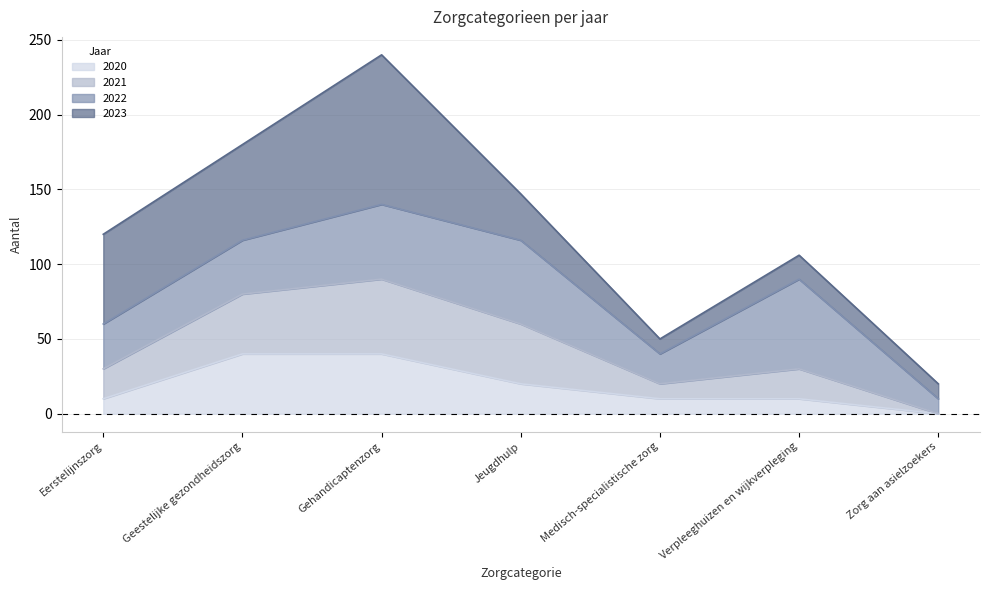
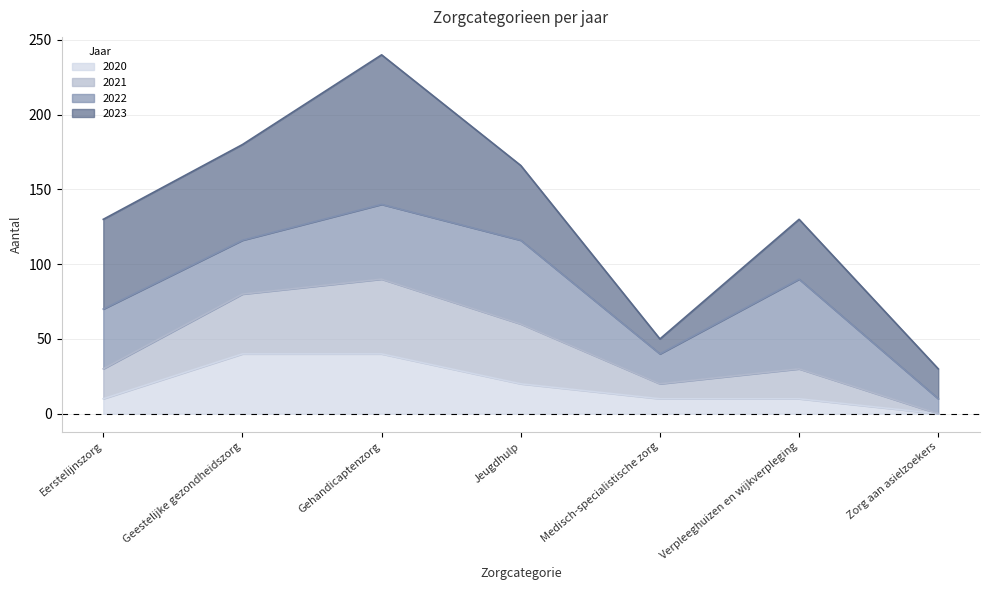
  {
    "2022": {
-     "Eerstelijnszorg": 30,
+     "Eerstelijnszorg": 40,
      "Geestelijke gezondheidszorg": 36,
      "Gehandicaptenzorg": 50,
      "Jeugdhulp": 56,
      "Medisch-specialistische zorg": 20,
      "Verpleeghuizen en wijkverpleging": 60,
      "Zorg aan asielzoekers": 10
    },
    "2023": {
      "Eerstelijnszorg": 60,
      "Geestelijke gezondheidszorg": 64,
      "Gehandicaptenzorg": 100,
-     "Jeugdhulp": 31,
+     "Jeugdhulp": 50,
      "Medisch-specialistische zorg": 10,
-     "Verpleeghuizen en wijkverpleging": 16,
-     "Zorg aan asielzoekers": 10
+     "Verpleeghuizen en wijkverpleging": 40,
+     "Zorg aan asielzoekers": 20
    }
  }
